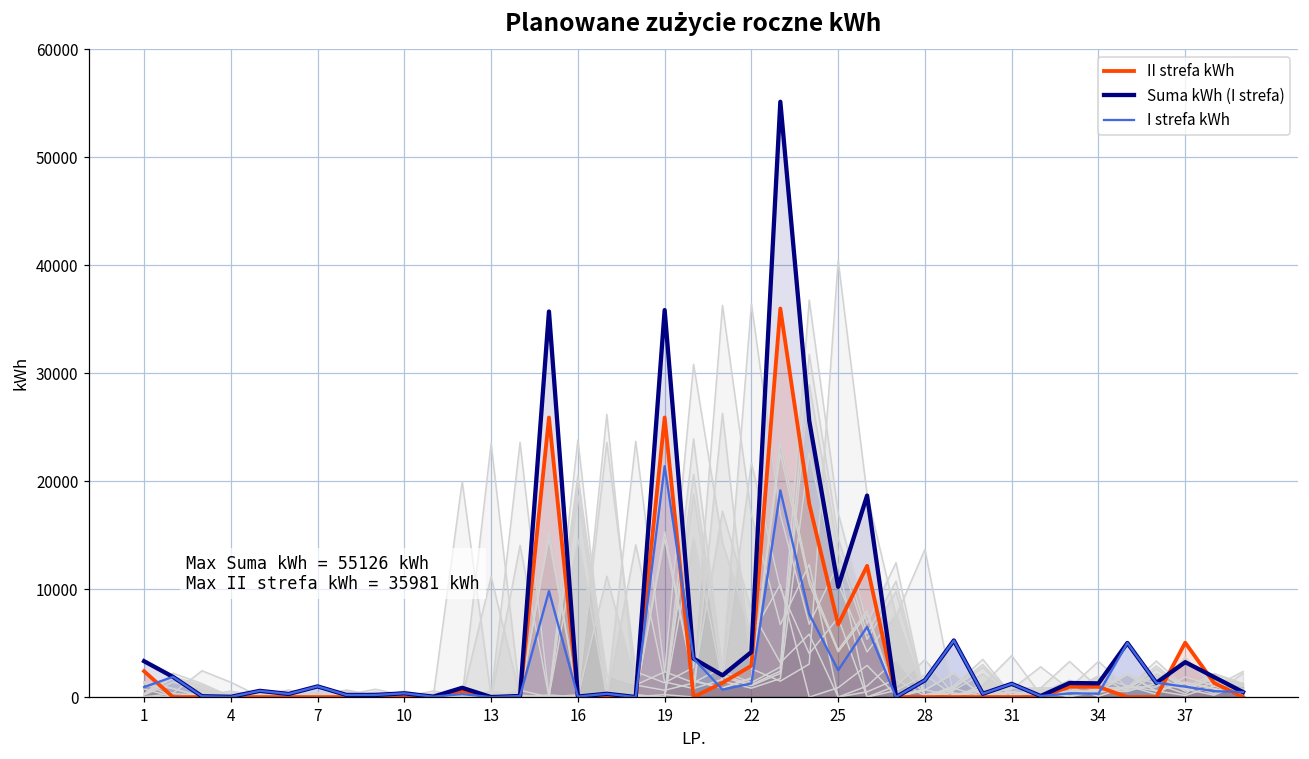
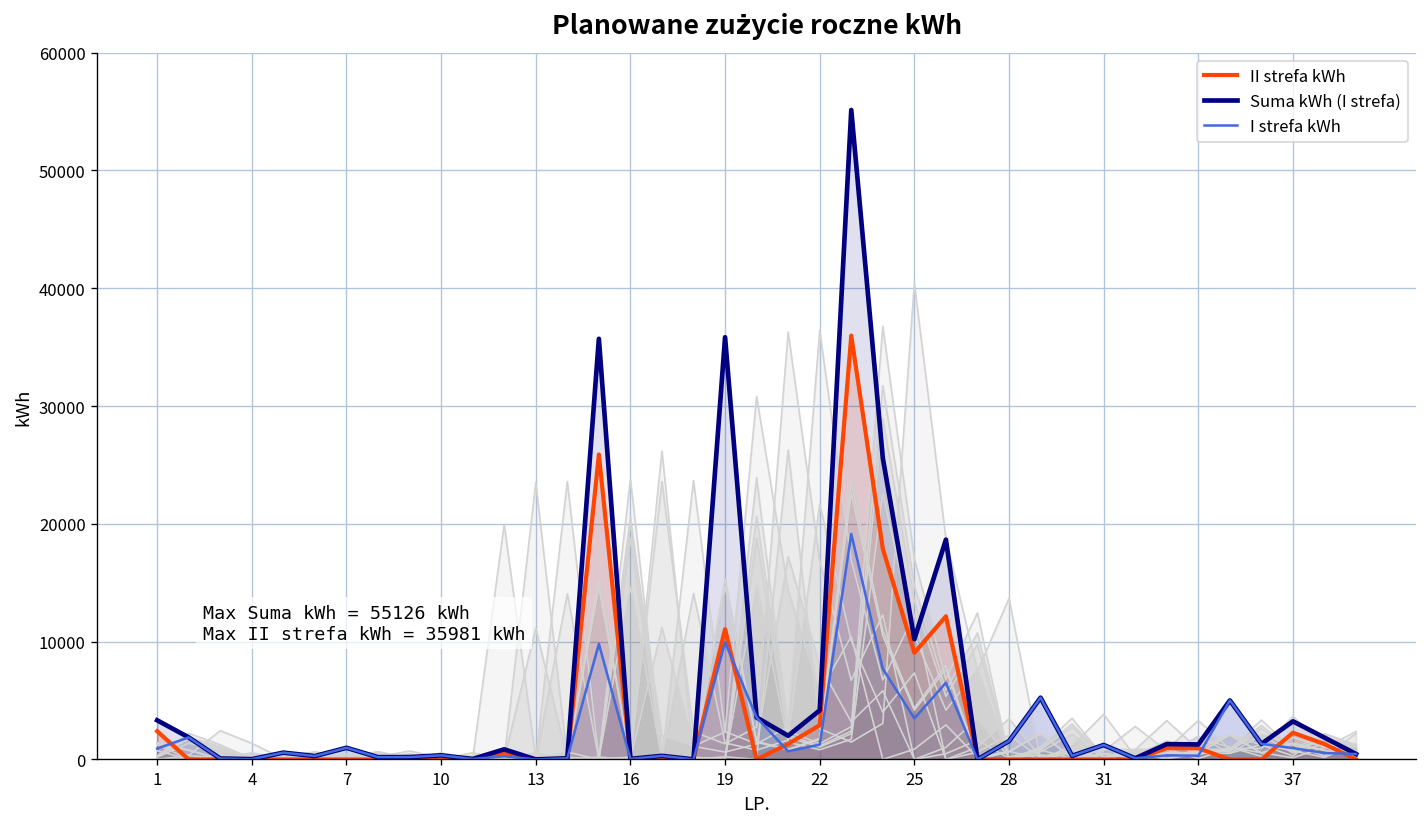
  {
    "II strefa kWh": {
      "1": 2000,
-     "19": 26000,
+     "19": 11000,
      "22": 3000,
-     "25": 7000,
-     "37": 5000
+     "25": 9000,
+     "37": 2000
    },
    "Suma kWh (I strefa)": {
      "1": 3000,
      "19": 36000,
      "22": 4000,
      "25": 10000,
      "34": 1000,
      "37": 3000
    },
    "I strefa kWh": {
-     "19": 21000,
-     "25": 2000
+     "19": 10000,
+     "25": 3000
    }
  }
